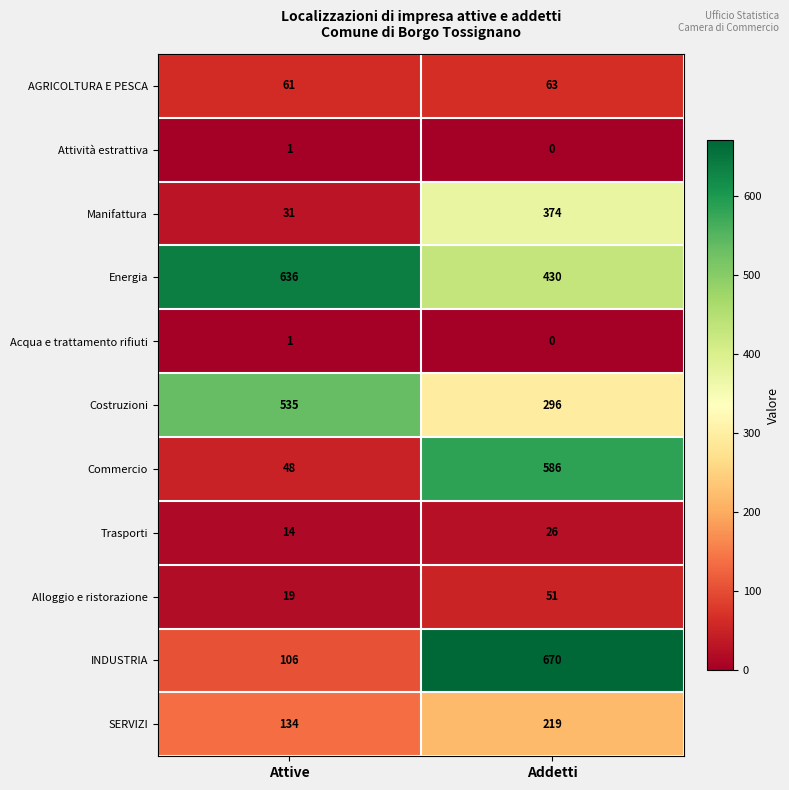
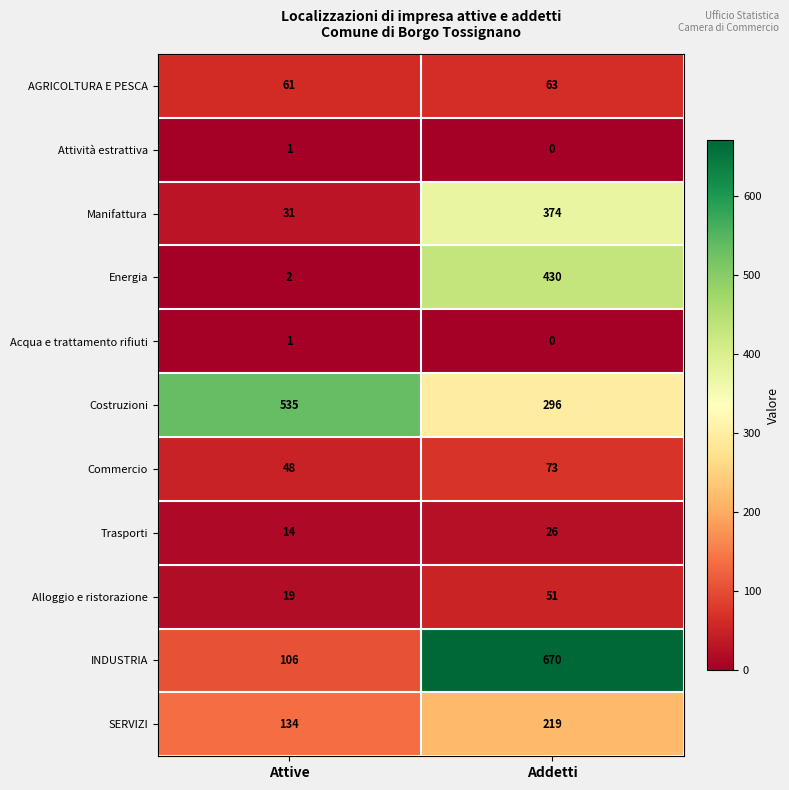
  {
    "AGRICOLTURA E PESCA": {
      "Attive": 61,
      "Addetti": 63
    },
    "Attività estrattiva": {
      "Attive": 1,
      "Addetti": 0
    },
    "Manifattura": {
      "Attive": 31,
      "Addetti": 374
    },
    "Energia": {
-     "Attive": 636,
+     "Attive": 2,
      "Addetti": 430
    },
    "Acqua e trattamento rifiuti": {
      "Attive": 1,
      "Addetti": 0
    },
    "Costruzioni": {
      "Attive": 535,
      "Addetti": 296
    },
    "Commercio": {
      "Attive": 48,
-     "Addetti": 586
+     "Addetti": 73
    },
    "Trasporti": {
      "Attive": 14,
      "Addetti": 26
    },
    "Alloggio e ristorazione": {
      "Attive": 19,
      "Addetti": 51
    },
    "INDUSTRIA": {
      "Attive": 106,
      "Addetti": 670
    },
    "SERVIZI": {
      "Attive": 134,
      "Addetti": 219
    }
  }
